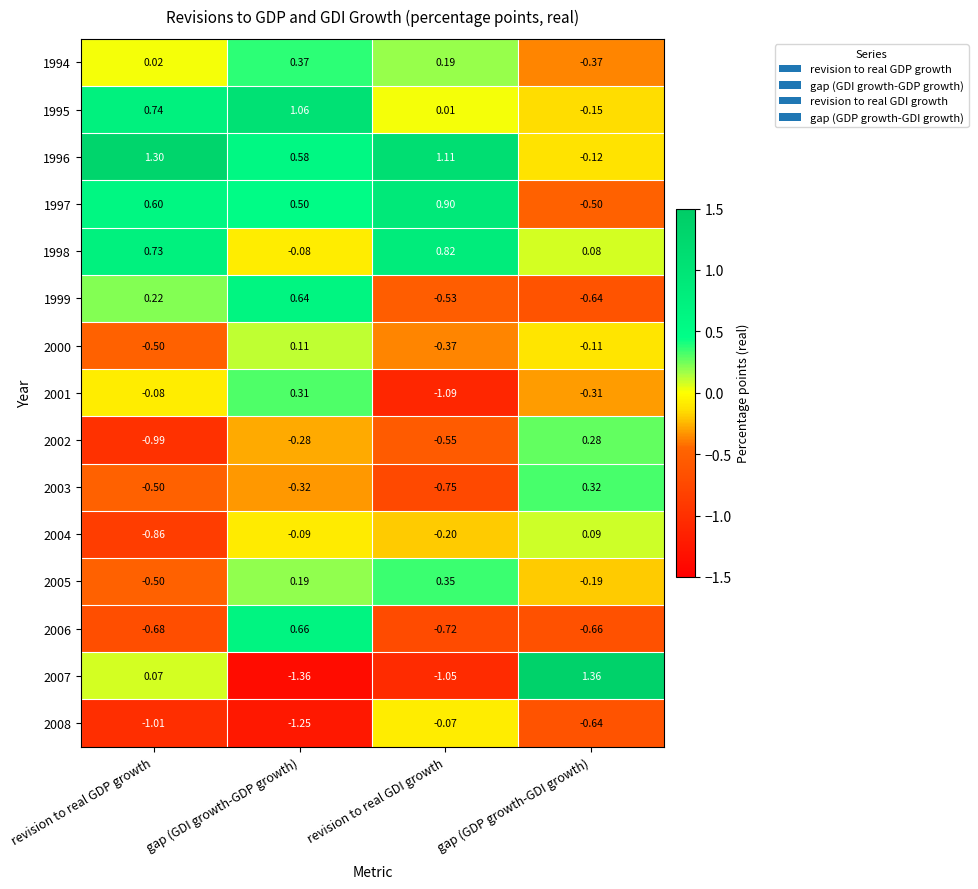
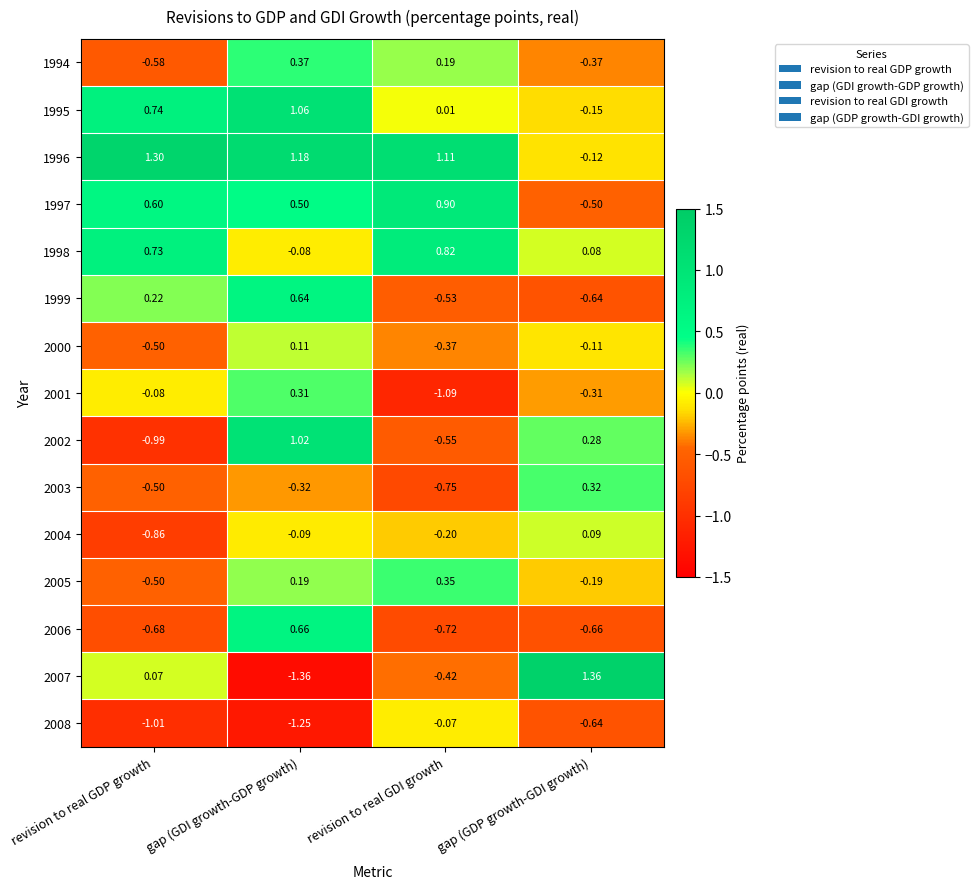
  {
    "1994": {
-     "revision to real GDP growth": 0.02,
+     "revision to real GDP growth": -0.58,
      "gap (GDI growth-GDP growth)": 0.37,
      "revision to real GDI growth": 0.19,
      "gap (GDP growth-GDI growth)": -0.37
    },
    "1995": {
      "revision to real GDP growth": 0.74,
      "gap (GDI growth-GDP growth)": 1.06,
      "revision to real GDI growth": 0.01,
      "gap (GDP growth-GDI growth)": -0.15
    },
    "1996": {
      "revision to real GDP growth": 1.30,
-     "gap (GDI growth-GDP growth)": 0.58,
+     "gap (GDI growth-GDP growth)": 1.18,
      "revision to real GDI growth": 1.11,
      "gap (GDP growth-GDI growth)": -0.12
    },
    "1997": {
      "revision to real GDP growth": 0.60,
      "gap (GDI growth-GDP growth)": 0.50,
      "revision to real GDI growth": 0.90,
      "gap (GDP growth-GDI growth)": -0.50
    },
    "1998": {
      "revision to real GDP growth": 0.73,
      "gap (GDI growth-GDP growth)": -0.08,
      "revision to real GDI growth": 0.82,
      "gap (GDP growth-GDI growth)": 0.08
    },
    "1999": {
      "revision to real GDP growth": 0.22,
      "gap (GDI growth-GDP growth)": 0.64,
      "revision to real GDI growth": -0.53,
      "gap (GDP growth-GDI growth)": -0.64
    },
    "2000": {
      "revision to real GDP growth": -0.50,
      "gap (GDI growth-GDP growth)": 0.11,
      "revision to real GDI growth": -0.37,
      "gap (GDP growth-GDI growth)": -0.11
    },
    "2001": {
      "revision to real GDP growth": -0.08,
      "gap (GDI growth-GDP growth)": 0.31,
      "revision to real GDI growth": -1.09,
      "gap (GDP growth-GDI growth)": -0.31
    },
    "2002": {
      "revision to real GDP growth": -0.99,
-     "gap (GDI growth-GDP growth)": -0.28,
+     "gap (GDI growth-GDP growth)": 1.02,
      "revision to real GDI growth": -0.55,
      "gap (GDP growth-GDI growth)": 0.28
    },
    "2003": {
      "revision to real GDP growth": -0.50,
      "gap (GDI growth-GDP growth)": -0.32,
      "revision to real GDI growth": -0.75,
      "gap (GDP growth-GDI growth)": 0.32
    },
    "2004": {
      "revision to real GDP growth": -0.86,
      "gap (GDI growth-GDP growth)": -0.09,
      "revision to real GDI growth": -0.20,
      "gap (GDP growth-GDI growth)": 0.09
    },
    "2005": {
      "revision to real GDP growth": -0.50,
      "gap (GDI growth-GDP growth)": 0.19,
      "revision to real GDI growth": 0.35,
      "gap (GDP growth-GDI growth)": -0.19
    },
    "2006": {
      "revision to real GDP growth": -0.68,
      "gap (GDI growth-GDP growth)": 0.66,
      "revision to real GDI growth": -0.72,
      "gap (GDP growth-GDI growth)": -0.66
    },
    "2007": {
      "revision to real GDP growth": 0.07,
      "gap (GDI growth-GDP growth)": -1.36,
-     "revision to real GDI growth": -1.05,
+     "revision to real GDI growth": -0.42,
      "gap (GDP growth-GDI growth)": 1.36
    },
    "2008": {
      "revision to real GDP growth": -1.01,
      "gap (GDI growth-GDP growth)": -1.25,
      "revision to real GDI growth": -0.07,
      "gap (GDP growth-GDI growth)": -0.64
    }
  }
